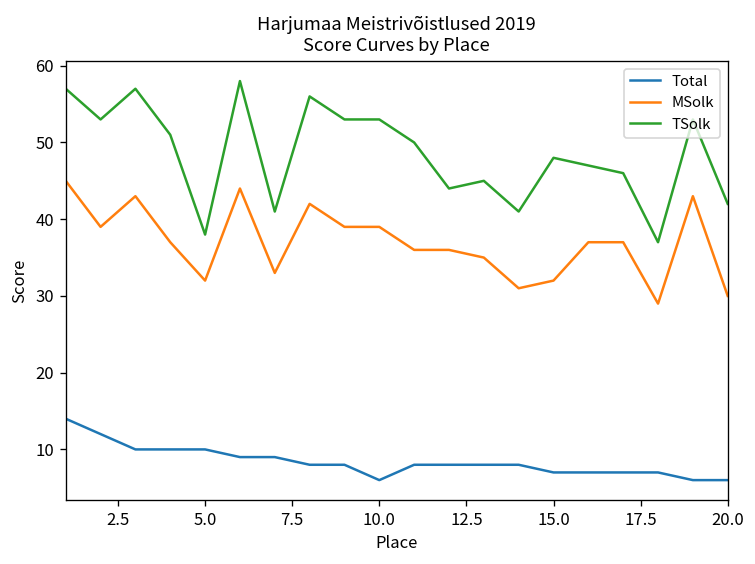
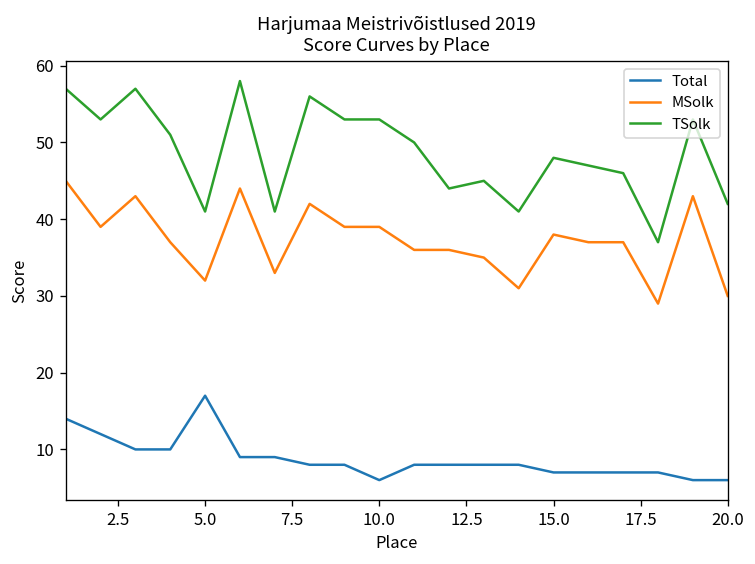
  {
    "Total": {
-     "5.0": 10,
+     "5.0": 17,
      "10.0": 6,
      "15.0": 7,
      "20.0": 6
    },
    "MSolk": {
      "5.0": 32,
      "10.0": 39,
-     "15.0": 32,
+     "15.0": 38,
      "20.0": 30
    },
    "TSolk": {
-     "5.0": 38,
+     "5.0": 41,
      "10.0": 53,
      "15.0": 48,
      "20.0": 42
    }
  }
